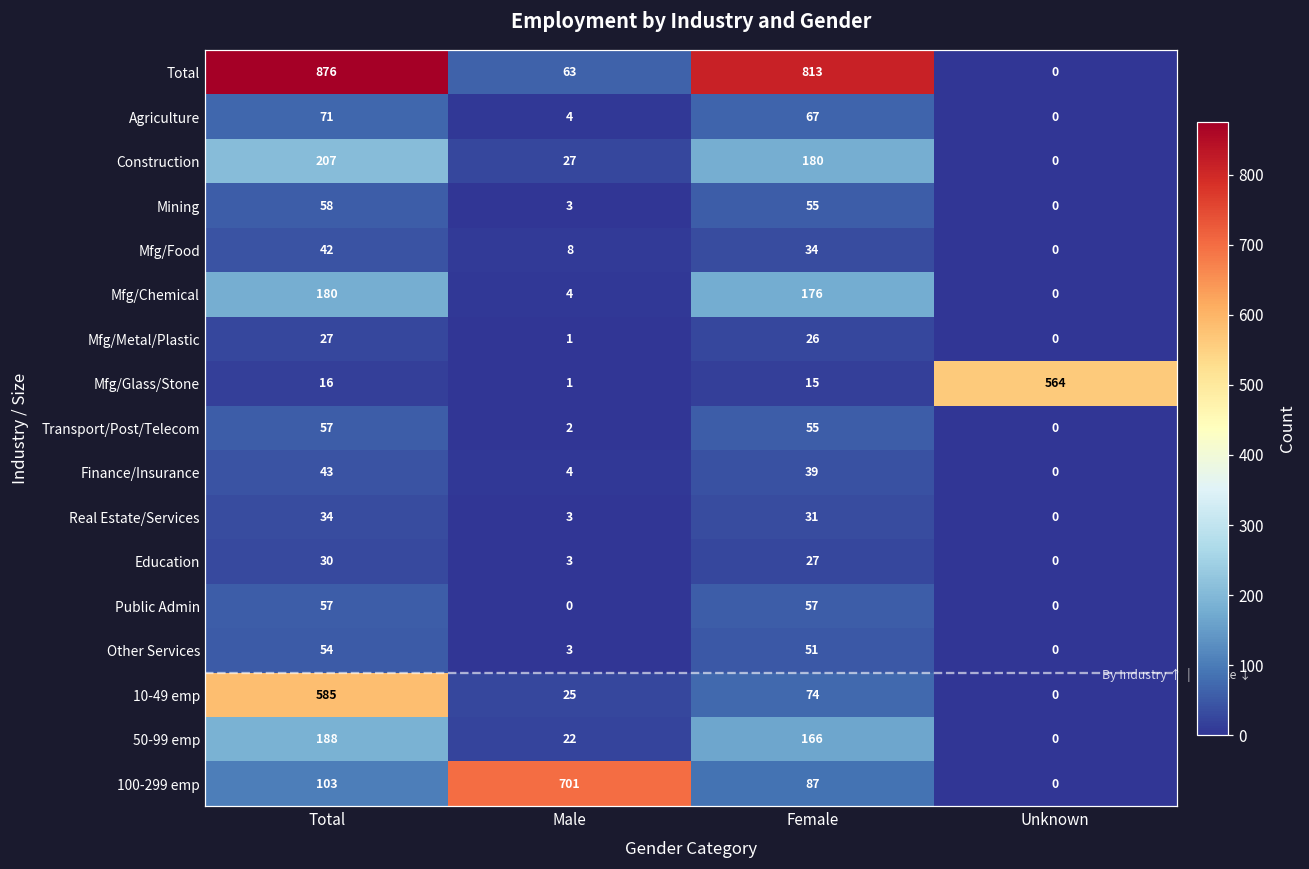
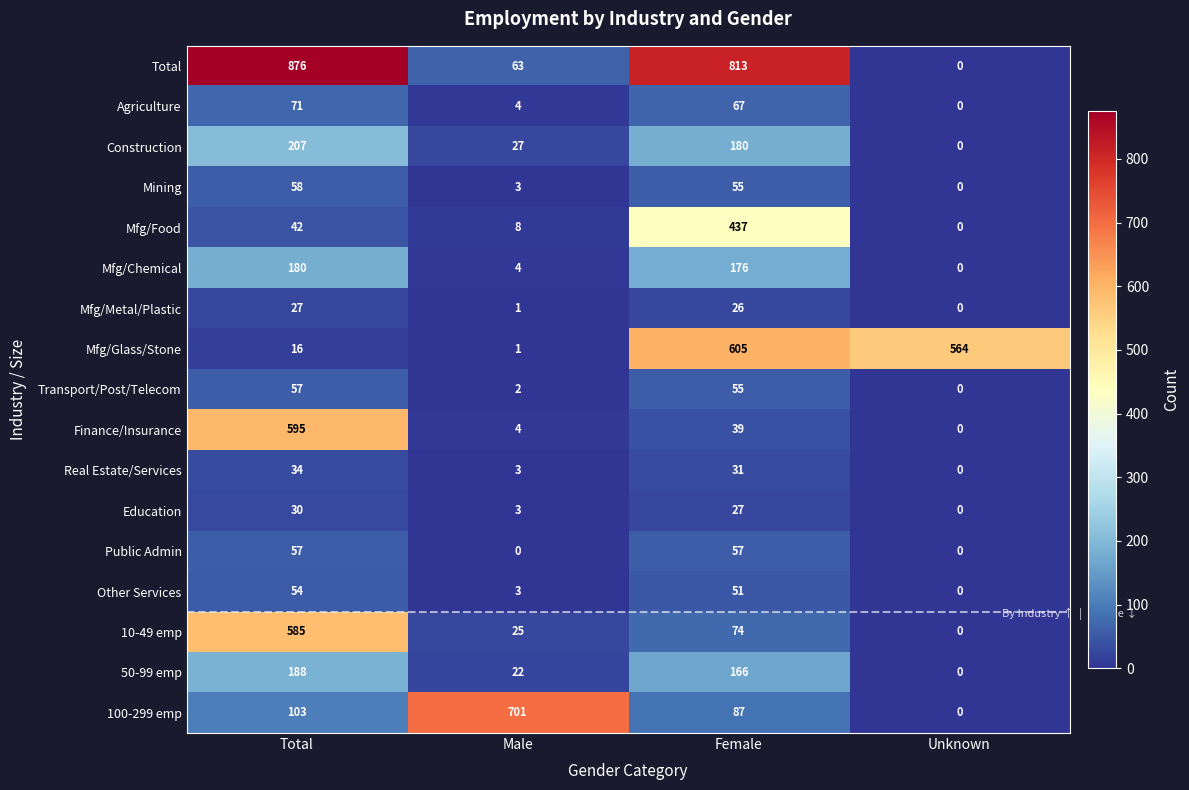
  {
    "Total": {
      "Total": 876,
      "Male": 63,
      "Female": 813,
      "Unknown": 0
    },
    "Agriculture": {
      "Total": 71,
      "Male": 4,
      "Female": 67,
      "Unknown": 0
    },
    "Construction": {
      "Total": 207,
      "Male": 27,
      "Female": 180,
      "Unknown": 0
    },
    "Mining": {
      "Total": 58,
      "Male": 3,
      "Female": 55,
      "Unknown": 0
    },
    "Mfg/Food": {
      "Total": 42,
      "Male": 8,
-     "Female": 34,
+     "Female": 437,
      "Unknown": 0
    },
    "Mfg/Chemical": {
      "Total": 180,
      "Male": 4,
      "Female": 176,
      "Unknown": 0
    },
    "Mfg/Metal/Plastic": {
      "Total": 27,
      "Male": 1,
      "Female": 26,
      "Unknown": 0
    },
    "Mfg/Glass/Stone": {
      "Total": 16,
      "Male": 1,
-     "Female": 15,
+     "Female": 605,
      "Unknown": 564
    },
    "Transport/Post/Telecom": {
      "Total": 57,
      "Male": 2,
      "Female": 55,
      "Unknown": 0
    },
    "Finance/Insurance": {
-     "Total": 43,
+     "Total": 595,
      "Male": 4,
      "Female": 39,
      "Unknown": 0
    },
    "Real Estate/Services": {
      "Total": 34,
      "Male": 3,
      "Female": 31,
      "Unknown": 0
    },
    "Education": {
      "Total": 30,
      "Male": 3,
      "Female": 27,
      "Unknown": 0
    },
    "Public Admin": {
      "Total": 57,
      "Male": 0,
      "Female": 57,
      "Unknown": 0
    },
    "Other Services": {
      "Total": 54,
      "Male": 3,
      "Female": 51,
      "Unknown": 0
    },
    "10-49 emp": {
      "Total": 585,
      "Male": 25,
      "Female": 74
    },
    "50-99 emp": {
      "Total": 188,
      "Male": 22,
      "Female": 166,
      "Unknown": 0
    },
    "100-299 emp": {
      "Total": 103,
      "Male": 701,
      "Female": 87,
      "Unknown": 0
    }
  }
